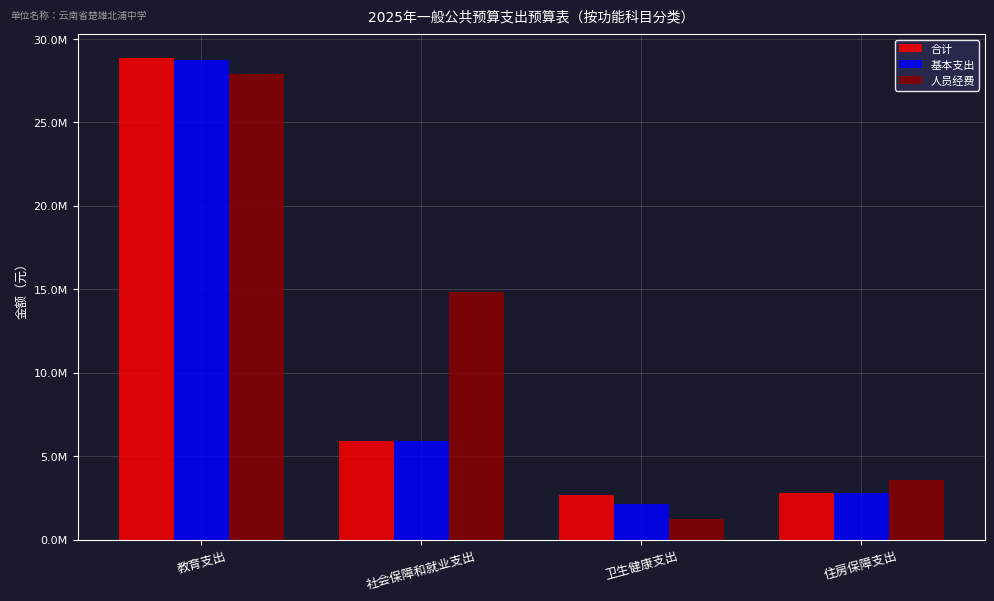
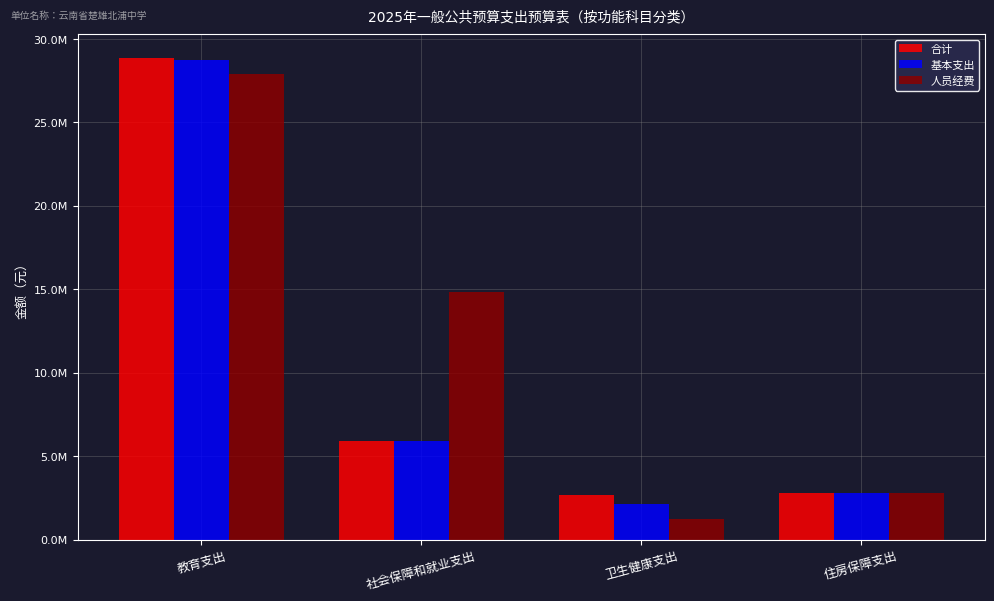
  {
    "合计": {
      "教育支出": 28800000,
      "社会保障和就业支出": 5900000,
      "卫生健康支出": 2700000,
      "住房保障支出": 2800000
    },
    "基本支出": {
      "教育支出": 28700000,
      "社会保障和就业支出": 5900000,
      "卫生健康支出": 2100000,
      "住房保障支出": 2800000
    },
    "人员经费": {
      "教育支出": 27900000,
      "社会保障和就业支出": 14800000,
      "卫生健康支出": 1200000,
-     "住房保障支出": 3600000
+     "住房保障支出": 2800000
    }
  }
